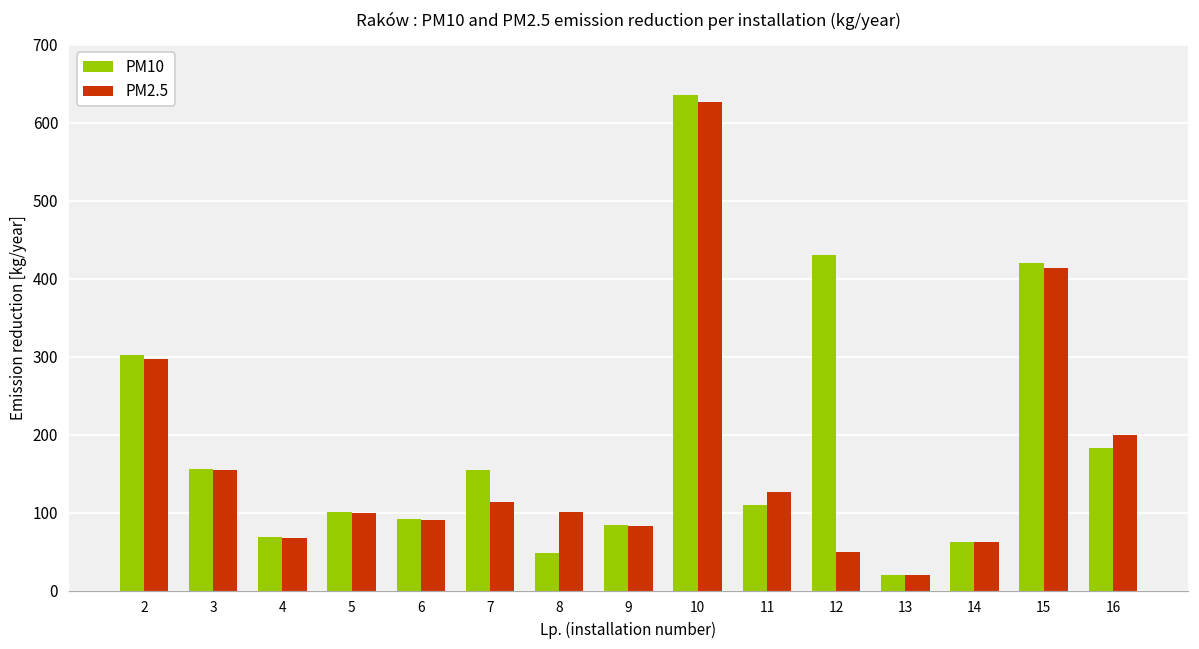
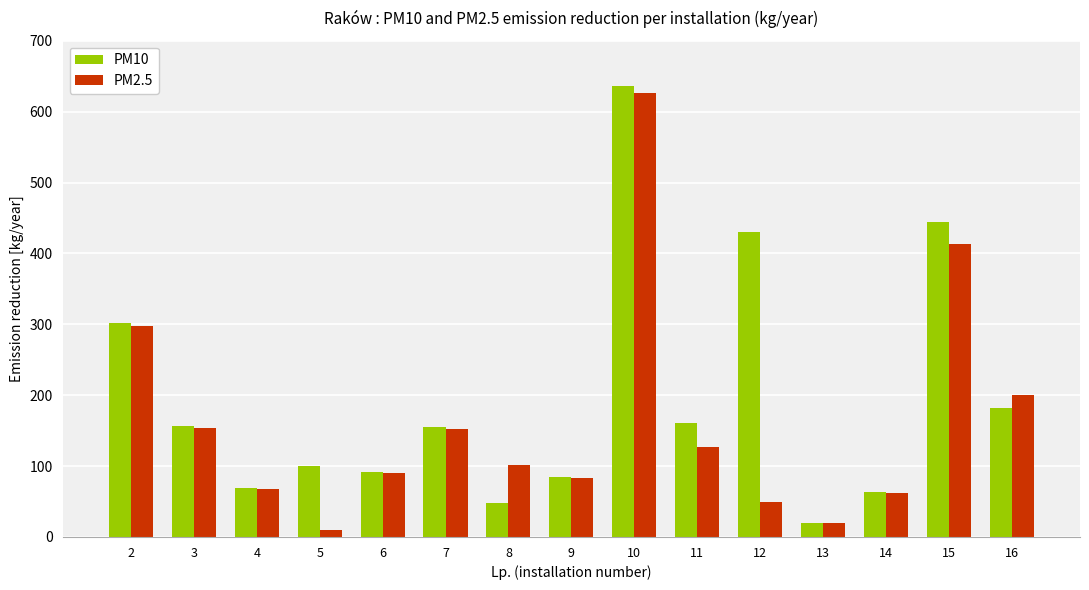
  {
    "PM10": {
      "2": 300,
      "3": 160,
      "4": 70,
      "5": 100,
      "6": 90,
      "7": 150,
      "8": 50,
      "9": 80,
      "10": 640,
-     "11": 110,
+     "11": 160,
      "12": 430,
      "13": 20,
      "14": 60,
-     "15": 420,
+     "15": 440,
      "16": 180
    },
    "PM2.5": {
      "2": 300,
      "3": 150,
      "4": 70,
-     "5": 100,
+     "5": 10,
      "6": 90,
-     "7": 110,
+     "7": 150,
      "8": 100,
      "9": 80,
      "10": 630,
      "11": 130,
      "12": 50,
      "13": 20,
      "14": 60,
      "15": 410,
      "16": 200
    }
  }
